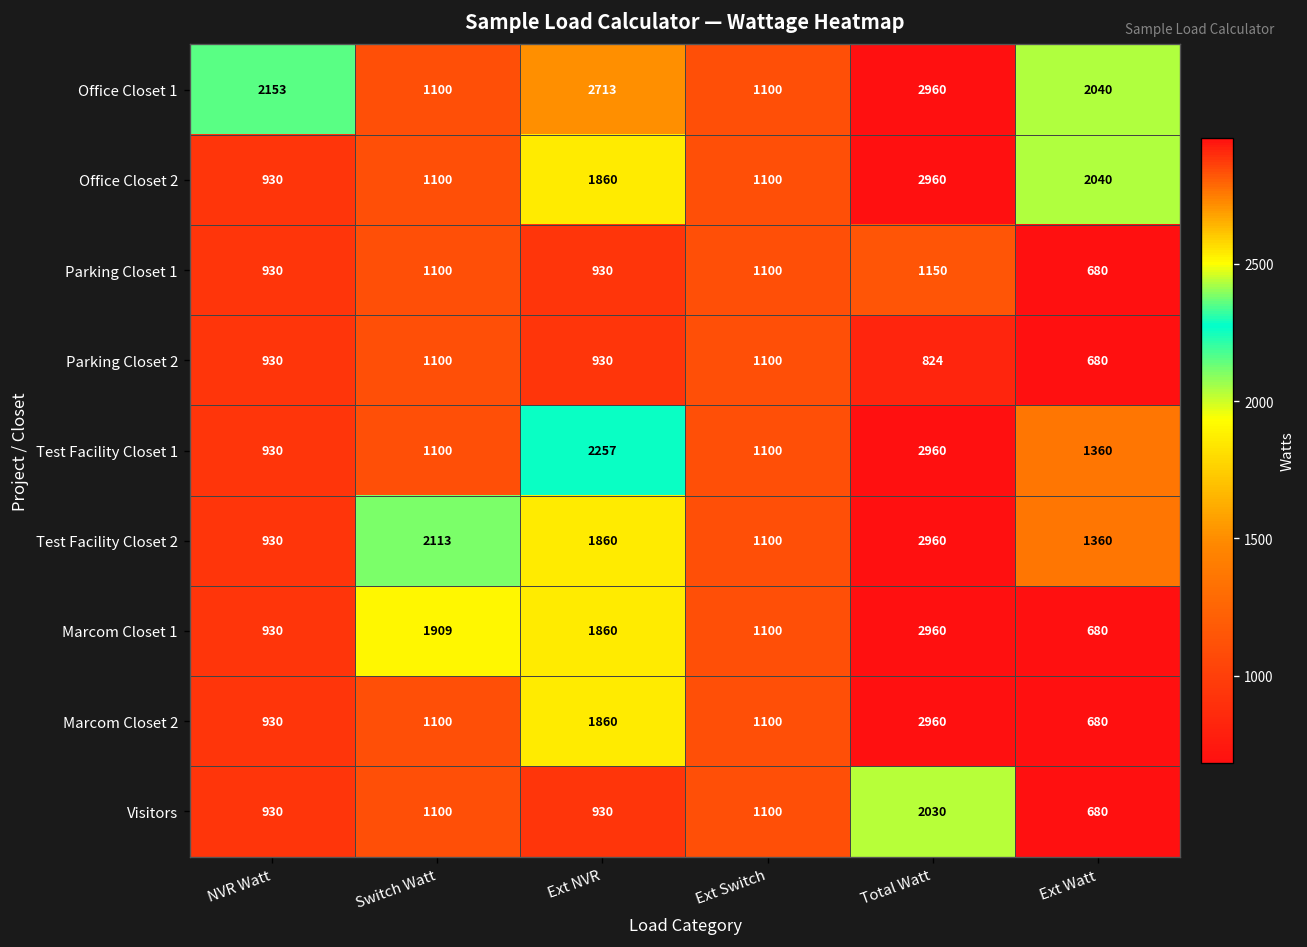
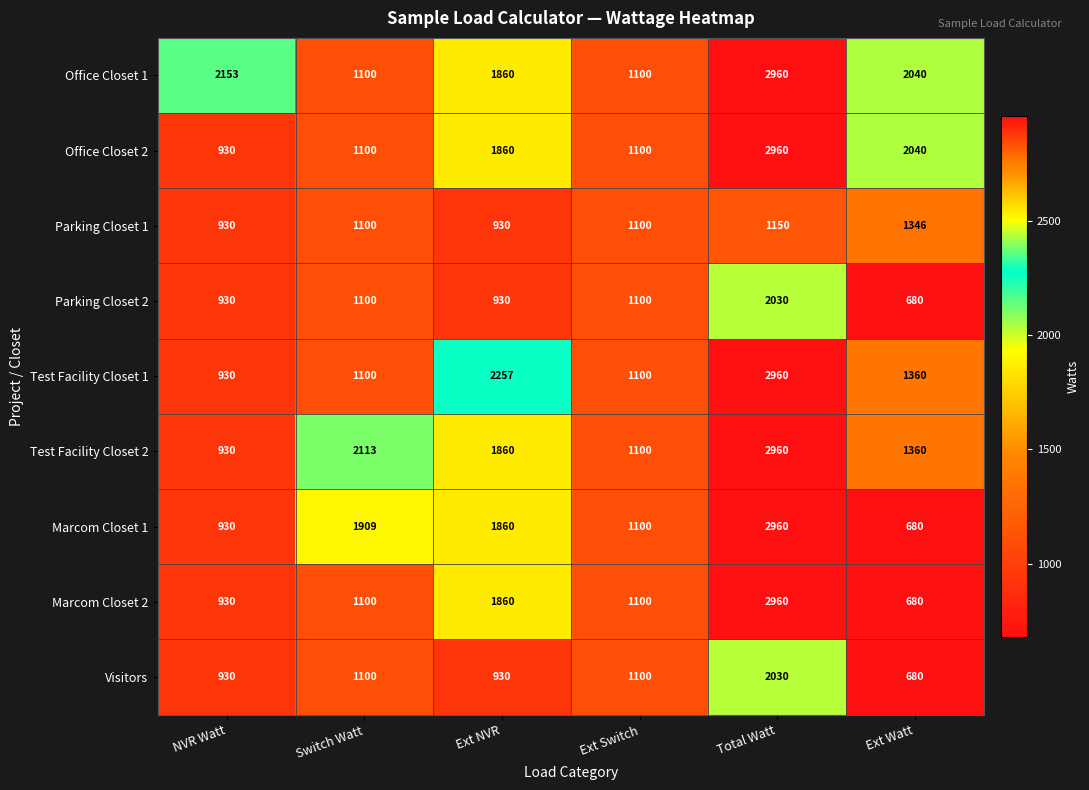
  {
    "Office Closet 1": {
      "NVR Watt": 2153,
      "Switch Watt": 1100,
-     "Ext NVR": 2713,
+     "Ext NVR": 1860,
      "Ext Switch": 1100,
      "Total Watt": 2960,
      "Ext Watt": 2040
    },
    "Office Closet 2": {
      "NVR Watt": 930,
      "Switch Watt": 1100,
      "Ext NVR": 1860,
      "Ext Switch": 1100,
      "Total Watt": 2960,
      "Ext Watt": 2040
    },
    "Parking Closet 1": {
      "NVR Watt": 930,
      "Switch Watt": 1100,
      "Ext NVR": 930,
      "Ext Switch": 1100,
      "Total Watt": 1150,
-     "Ext Watt": 680
+     "Ext Watt": 1346
    },
    "Parking Closet 2": {
      "NVR Watt": 930,
      "Switch Watt": 1100,
      "Ext NVR": 930,
      "Ext Switch": 1100,
-     "Total Watt": 824,
+     "Total Watt": 2030,
      "Ext Watt": 680
    },
    "Test Facility Closet 1": {
      "NVR Watt": 930,
      "Switch Watt": 1100,
      "Ext NVR": 2257,
      "Ext Switch": 1100,
      "Total Watt": 2960,
      "Ext Watt": 1360
    },
    "Test Facility Closet 2": {
      "NVR Watt": 930,
      "Switch Watt": 2113,
      "Ext NVR": 1860,
      "Ext Switch": 1100,
      "Total Watt": 2960,
      "Ext Watt": 1360
    },
    "Marcom Closet 1": {
      "NVR Watt": 930,
      "Switch Watt": 1909,
      "Ext NVR": 1860,
      "Ext Switch": 1100,
      "Total Watt": 2960,
      "Ext Watt": 680
    },
    "Marcom Closet 2": {
      "NVR Watt": 930,
      "Switch Watt": 1100,
      "Ext NVR": 1860,
      "Ext Switch": 1100,
      "Total Watt": 2960,
      "Ext Watt": 680
    },
    "Visitors": {
      "NVR Watt": 930,
      "Switch Watt": 1100,
      "Ext NVR": 930,
      "Ext Switch": 1100,
      "Total Watt": 2030,
      "Ext Watt": 680
    }
  }
